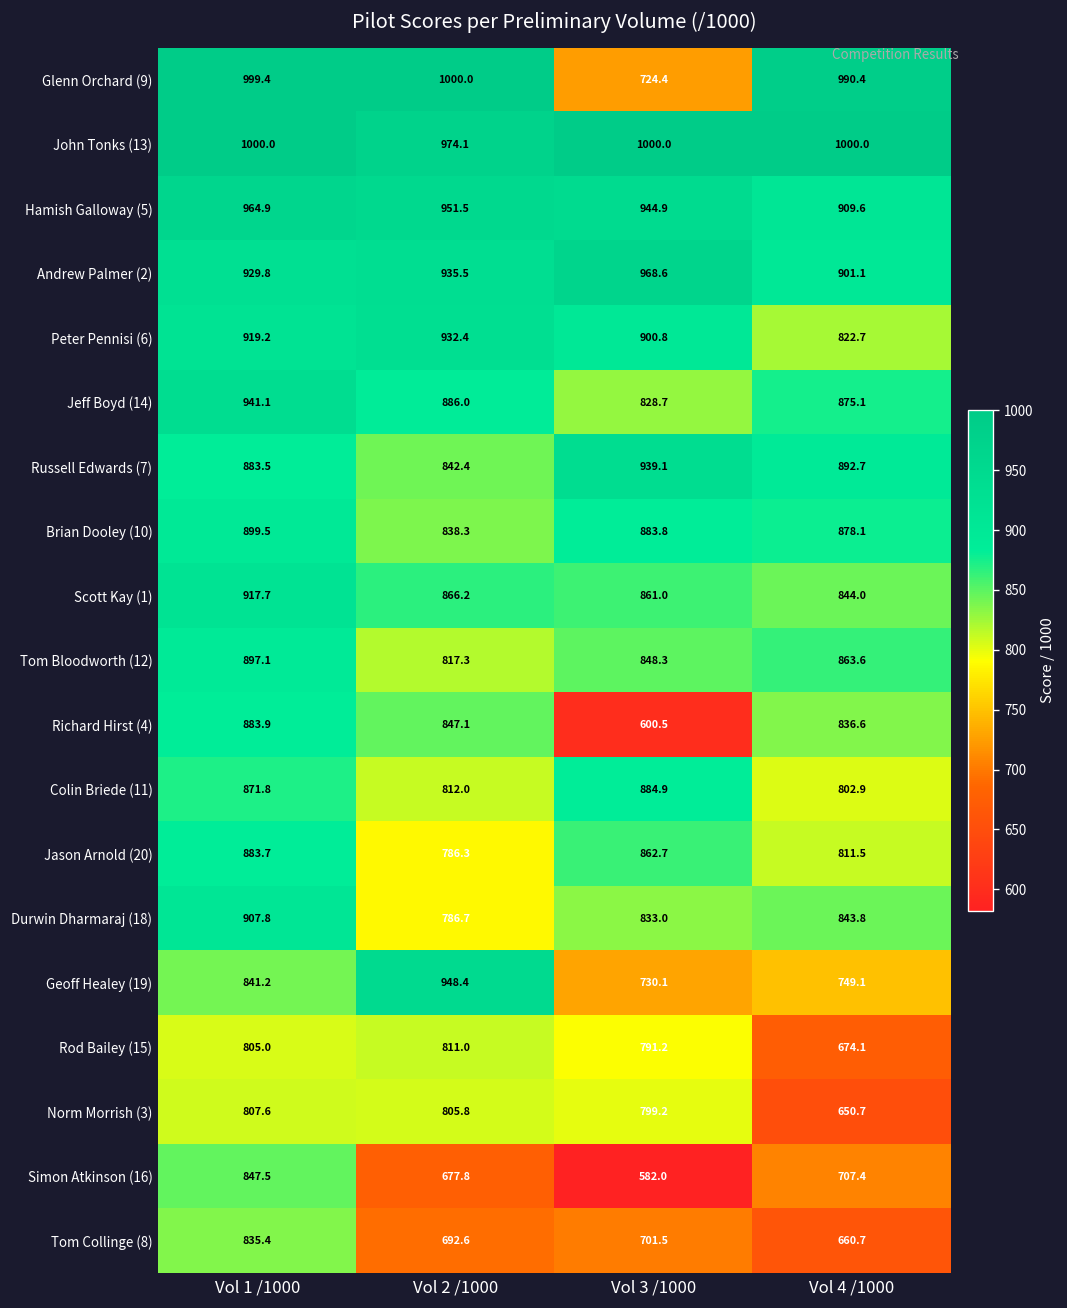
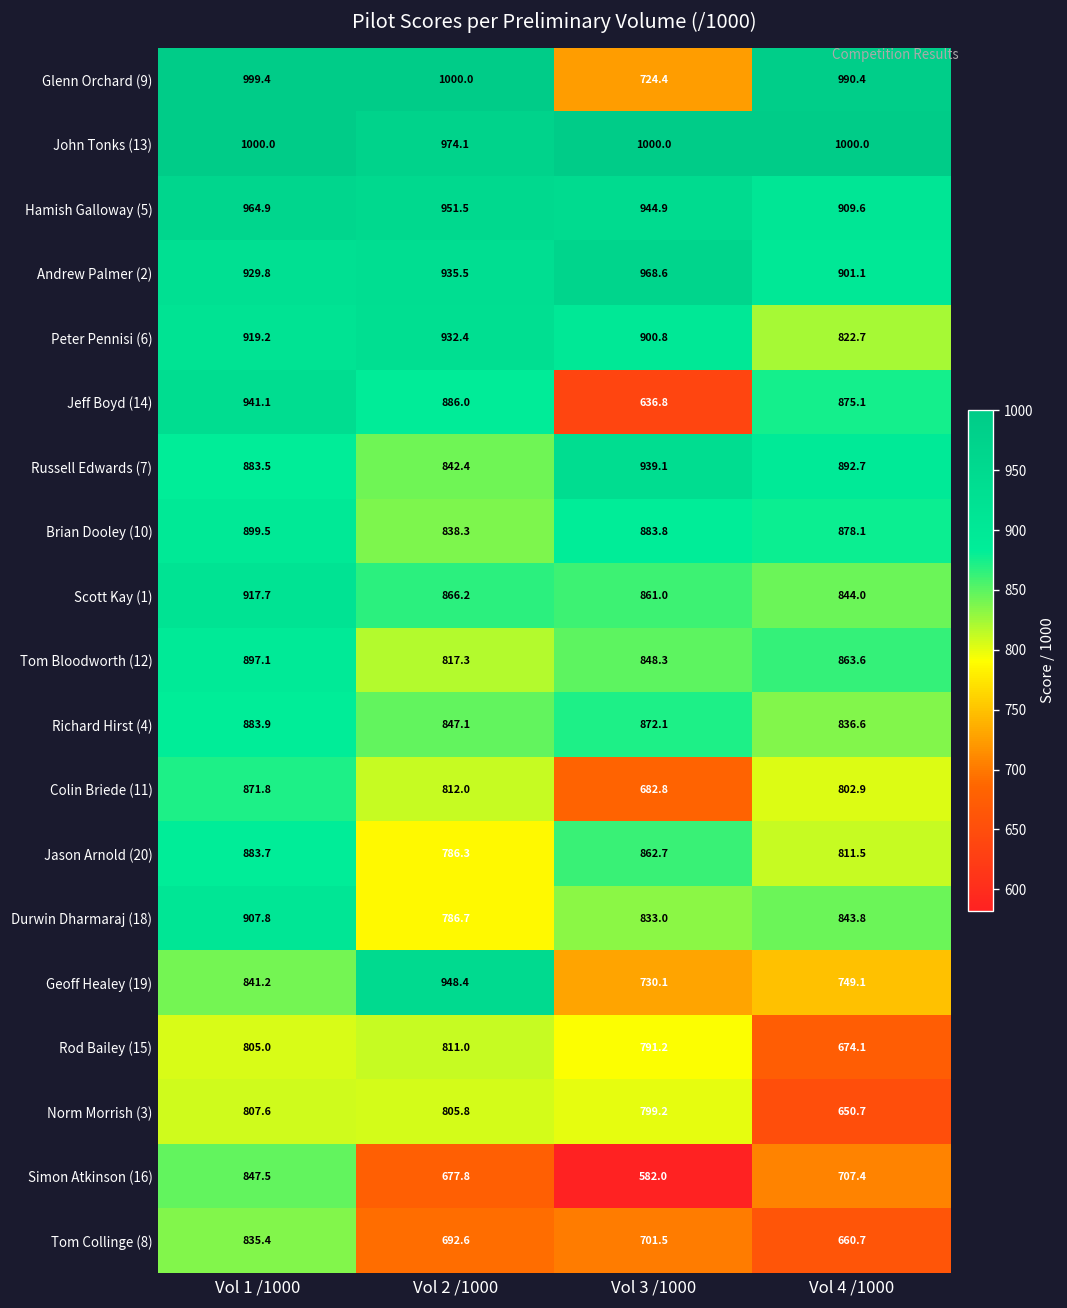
  {
    "Glenn Orchard (9)": {
      "Vol 1 /1000": 999.4,
      "Vol 2 /1000": 1000.0,
      "Vol 3 /1000": 724.4
    },
    "John Tonks (13)": {
      "Vol 1 /1000": 1000.0,
      "Vol 2 /1000": 974.1,
      "Vol 3 /1000": 1000.0,
      "Vol 4 /1000": 1000.0
    },
    "Hamish Galloway (5)": {
      "Vol 1 /1000": 964.9,
      "Vol 2 /1000": 951.5,
      "Vol 3 /1000": 944.9,
      "Vol 4 /1000": 909.6
    },
    "Andrew Palmer (2)": {
      "Vol 1 /1000": 929.8,
      "Vol 2 /1000": 935.5,
      "Vol 3 /1000": 968.6,
      "Vol 4 /1000": 901.1
    },
    "Peter Pennisi (6)": {
      "Vol 1 /1000": 919.2,
      "Vol 2 /1000": 932.4,
      "Vol 3 /1000": 900.8,
      "Vol 4 /1000": 822.7
    },
    "Jeff Boyd (14)": {
      "Vol 1 /1000": 941.1,
      "Vol 2 /1000": 886.0,
-     "Vol 3 /1000": 828.7,
+     "Vol 3 /1000": 636.8,
      "Vol 4 /1000": 875.1
    },
    "Russell Edwards (7)": {
      "Vol 1 /1000": 883.5,
      "Vol 2 /1000": 842.4,
      "Vol 3 /1000": 939.1,
      "Vol 4 /1000": 892.7
    },
    "Brian Dooley (10)": {
      "Vol 1 /1000": 899.5,
      "Vol 2 /1000": 838.3,
      "Vol 3 /1000": 883.8,
      "Vol 4 /1000": 878.1
    },
    "Scott Kay (1)": {
      "Vol 1 /1000": 917.7,
      "Vol 2 /1000": 866.2,
      "Vol 3 /1000": 861.0,
      "Vol 4 /1000": 844.0
    },
    "Tom Bloodworth (12)": {
      "Vol 1 /1000": 897.1,
      "Vol 2 /1000": 817.3,
      "Vol 3 /1000": 848.3,
      "Vol 4 /1000": 863.6
    },
    "Richard Hirst (4)": {
      "Vol 1 /1000": 883.9,
      "Vol 2 /1000": 847.1,
-     "Vol 3 /1000": 600.5,
+     "Vol 3 /1000": 872.1,
      "Vol 4 /1000": 836.6
    },
    "Colin Briede (11)": {
      "Vol 1 /1000": 871.8,
      "Vol 2 /1000": 812.0,
-     "Vol 3 /1000": 884.9,
+     "Vol 3 /1000": 682.8,
      "Vol 4 /1000": 802.9
    },
    "Jason Arnold (20)": {
      "Vol 1 /1000": 883.7,
      "Vol 2 /1000": 786.3,
      "Vol 3 /1000": 862.7,
      "Vol 4 /1000": 811.5
    },
    "Durwin Dharmaraj (18)": {
      "Vol 1 /1000": 907.8,
      "Vol 2 /1000": 786.7,
      "Vol 3 /1000": 833.0,
      "Vol 4 /1000": 843.8
    },
    "Geoff Healey (19)": {
      "Vol 1 /1000": 841.2,
      "Vol 2 /1000": 948.4,
      "Vol 3 /1000": 730.1,
      "Vol 4 /1000": 749.1
    },
    "Rod Bailey (15)": {
      "Vol 1 /1000": 805.0,
      "Vol 2 /1000": 811.0,
      "Vol 3 /1000": 791.2,
      "Vol 4 /1000": 674.1
    },
    "Norm Morrish (3)": {
      "Vol 1 /1000": 807.6,
      "Vol 2 /1000": 805.8,
      "Vol 3 /1000": 799.2,
      "Vol 4 /1000": 650.7
    },
    "Simon Atkinson (16)": {
      "Vol 1 /1000": 847.5,
      "Vol 2 /1000": 677.8,
      "Vol 3 /1000": 582.0,
      "Vol 4 /1000": 707.4
    },
    "Tom Collinge (8)": {
      "Vol 1 /1000": 835.4,
      "Vol 2 /1000": 692.6,
      "Vol 3 /1000": 701.5,
      "Vol 4 /1000": 660.7
    }
  }
